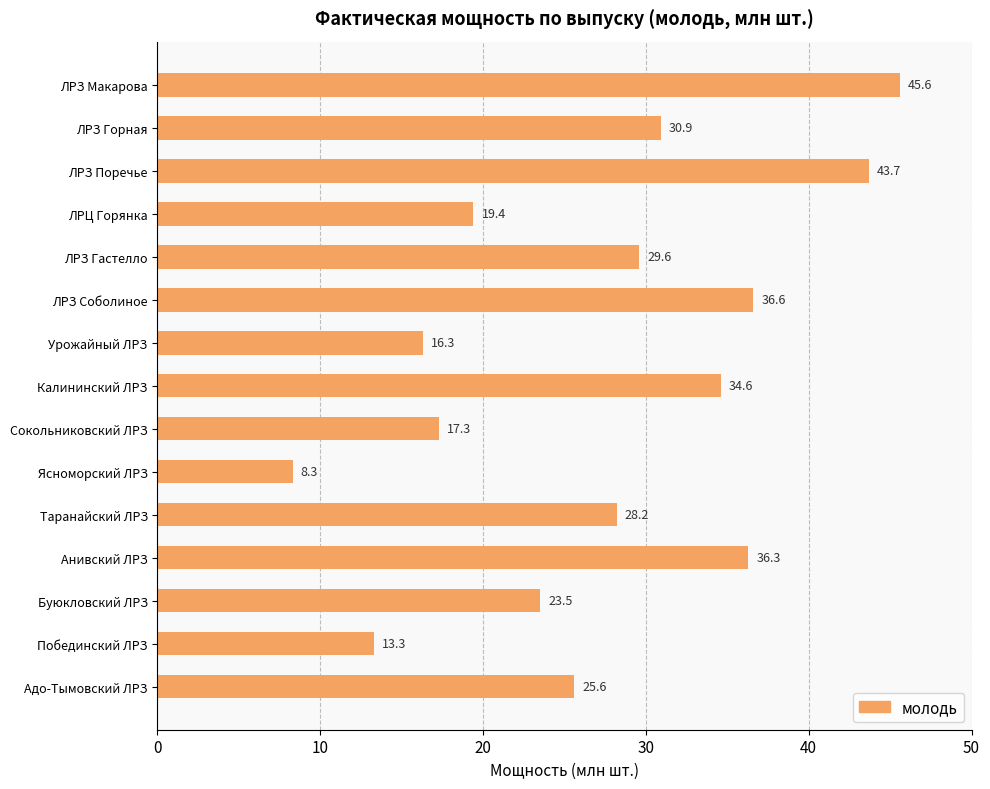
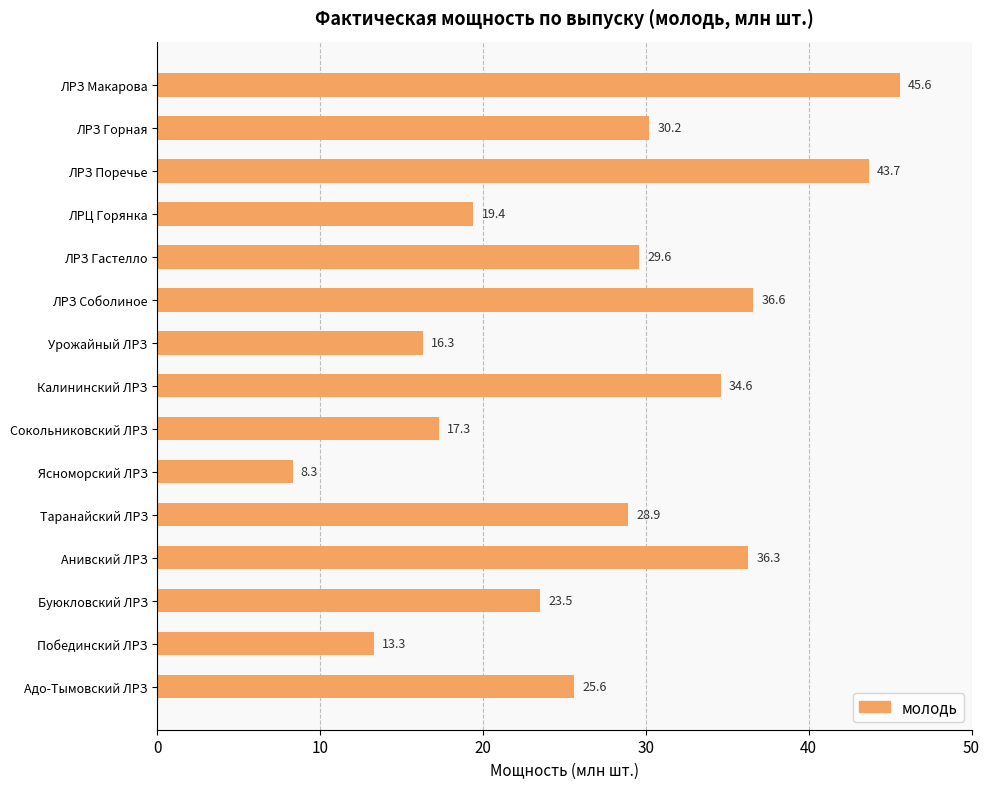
  {
    "ЛРЗ Макарова": 45.6,
-   "ЛРЗ Горная": 30.9,
+   "ЛРЗ Горная": 30.2,
    "ЛРЗ Поречье": 43.7,
    "ЛРЦ Горянка": 19.4,
    "ЛРЗ Гастелло": 29.6,
    "ЛРЗ Соболиное": 36.6,
    "Урожайный ЛРЗ": 16.3,
    "Калининский ЛРЗ": 34.6,
    "Сокольниковский ЛРЗ": 17.3,
    "Ясноморский ЛРЗ": 8.3,
-   "Таранайский ЛРЗ": 28.2,
+   "Таранайский ЛРЗ": 28.9,
    "Анивский ЛРЗ": 36.3,
    "Буюкловский ЛРЗ": 23.5,
    "Побединский ЛРЗ": 13.3,
    "Адо-Тымовский ЛРЗ": 25.6
  }
